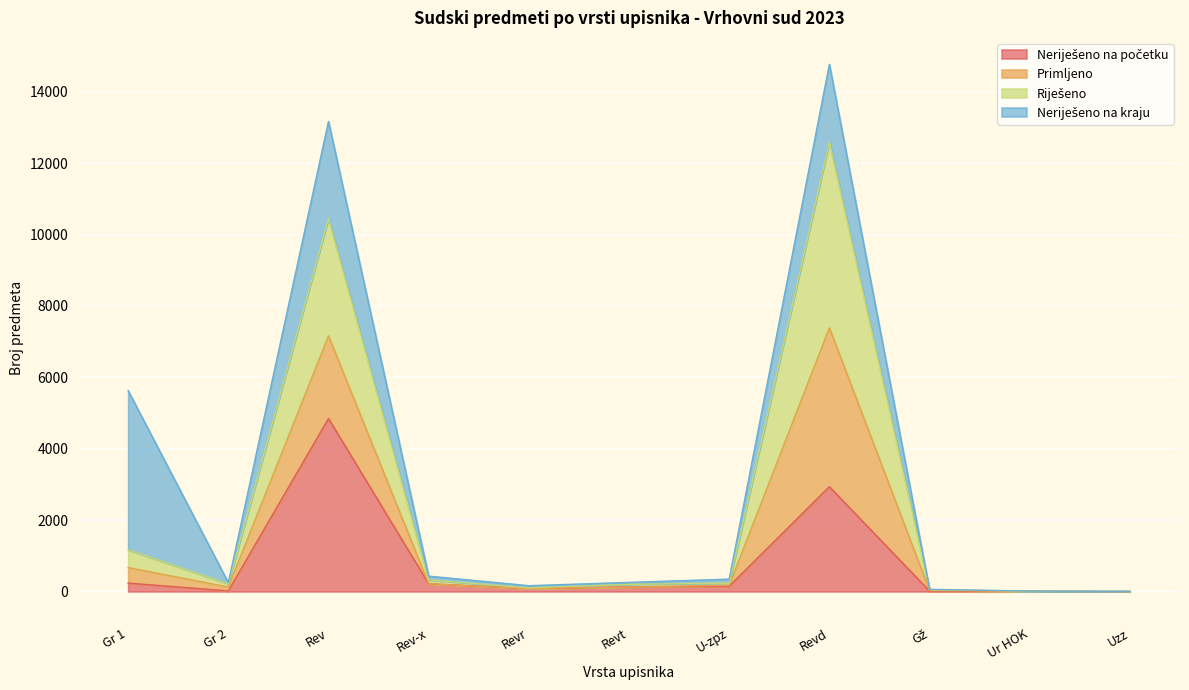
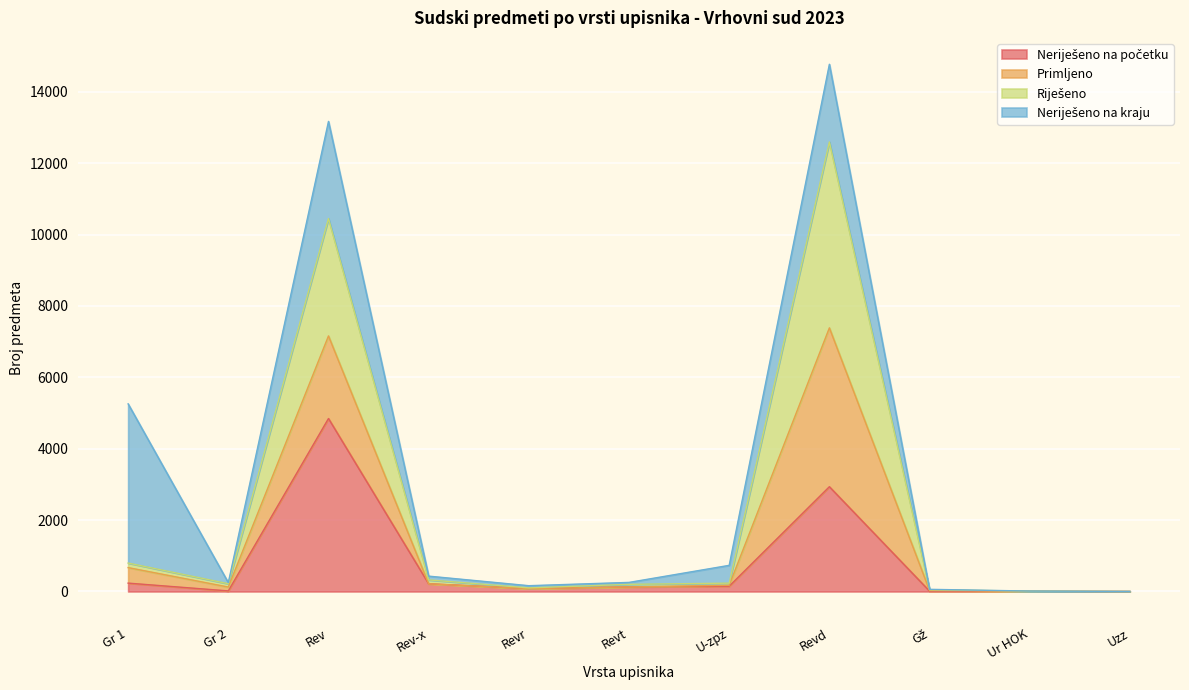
  {
    "Neriješeno na početku": {
      "Gr 1": 200,
      "Gr 2": 0,
      "Rev": 4800,
      "Revd": 2900
    },
    "Primljeno": {
      "Gr 1": 400,
      "Gr 2": 100,
      "Rev": 2300,
      "Revd": 4500
    },
    "Riješeno": {
-     "Gr 1": 500,
+     "Gr 1": 100,
      "Rev": 3300,
      "Rev-x": 100,
      "Revd": 5200
    },
    "Neriješeno na kraju": {
      "Gr 1": 4500,
      "Rev": 2700,
      "Rev-x": 100,
-     "U-zpz": 100,
+     "U-zpz": 500,
      "Revd": 2200
    }
  }
